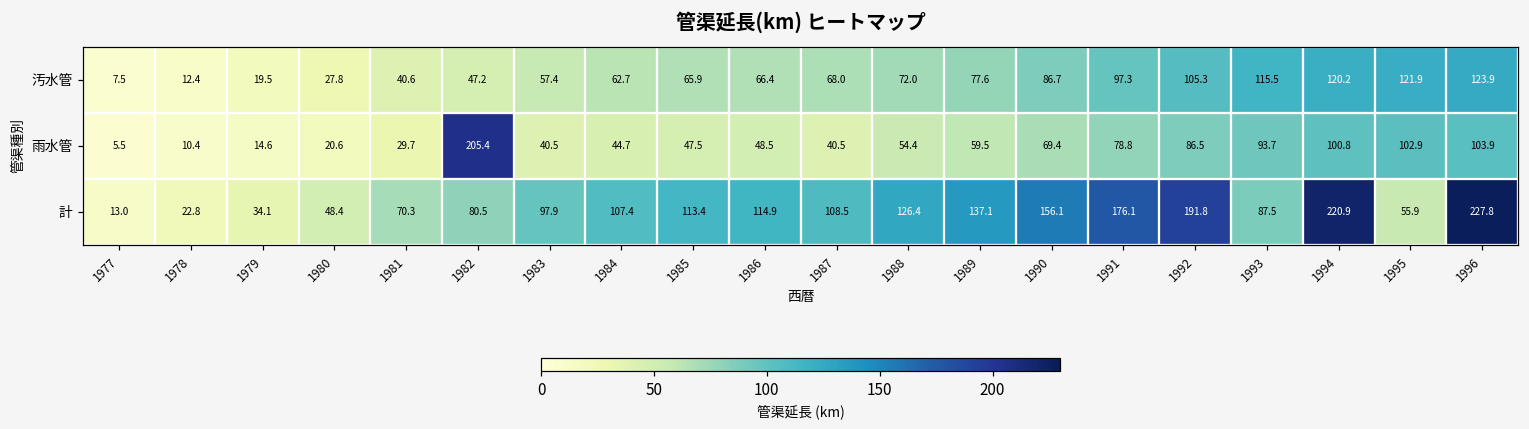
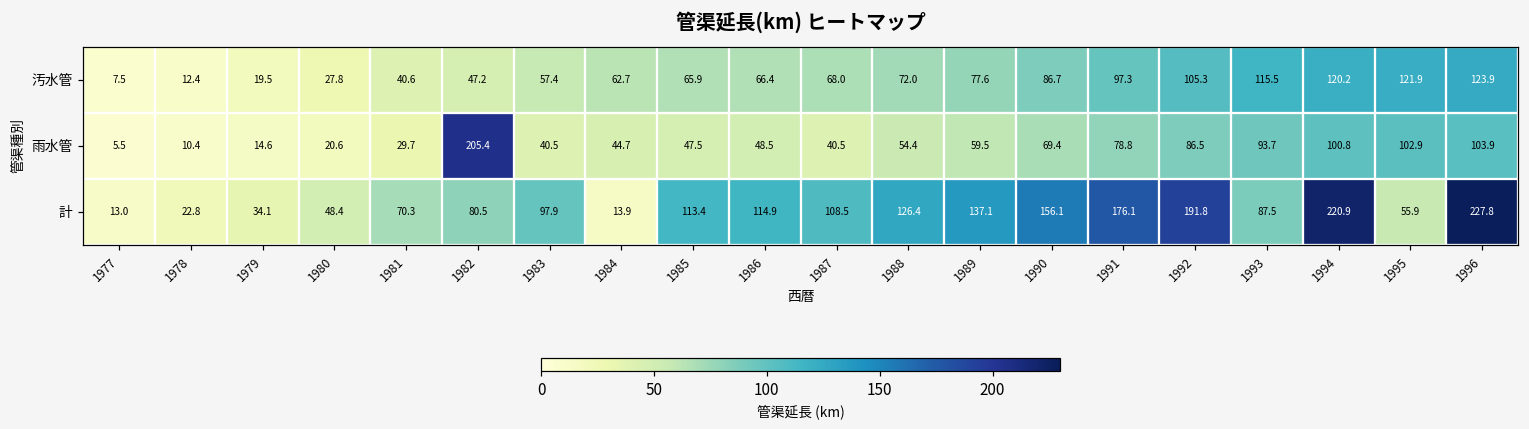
  {
    "汚水管": {
      "1977": 7.5,
      "1978": 12.4,
      "1979": 19.5,
      "1980": 27.8,
      "1981": 40.6,
      "1982": 47.2,
      "1983": 57.4,
      "1984": 62.7,
      "1985": 65.9,
      "1986": 66.4,
      "1987": 68.0,
      "1988": 72.0,
      "1989": 77.6,
      "1990": 86.7,
      "1991": 97.3,
      "1992": 105.3,
      "1993": 115.5,
      "1994": 120.2,
      "1995": 121.9,
      "1996": 123.9
    },
    "雨水管": {
      "1977": 5.5,
      "1978": 10.4,
      "1979": 14.6,
      "1980": 20.6,
      "1981": 29.7,
      "1982": 205.4,
      "1983": 40.5,
      "1984": 44.7,
      "1985": 47.5,
      "1986": 48.5,
      "1987": 40.5,
      "1988": 54.4,
      "1989": 59.5,
      "1990": 69.4,
      "1991": 78.8,
      "1992": 86.5,
      "1993": 93.7,
      "1994": 100.8,
      "1995": 102.9,
      "1996": 103.9
    },
    "計": {
      "1977": 13.0,
      "1978": 22.8,
      "1979": 34.1,
      "1980": 48.4,
      "1981": 70.3,
      "1982": 80.5,
      "1983": 97.9,
-     "1984": 107.4,
+     "1984": 13.9,
      "1985": 113.4,
      "1986": 114.9,
      "1987": 108.5,
      "1988": 126.4,
      "1989": 137.1,
      "1990": 156.1,
      "1991": 176.1,
      "1992": 191.8,
      "1993": 87.5,
      "1994": 220.9,
      "1995": 55.9,
      "1996": 227.8
    }
  }
